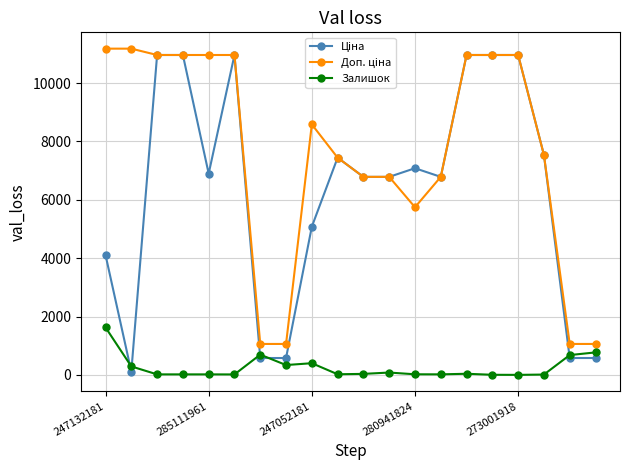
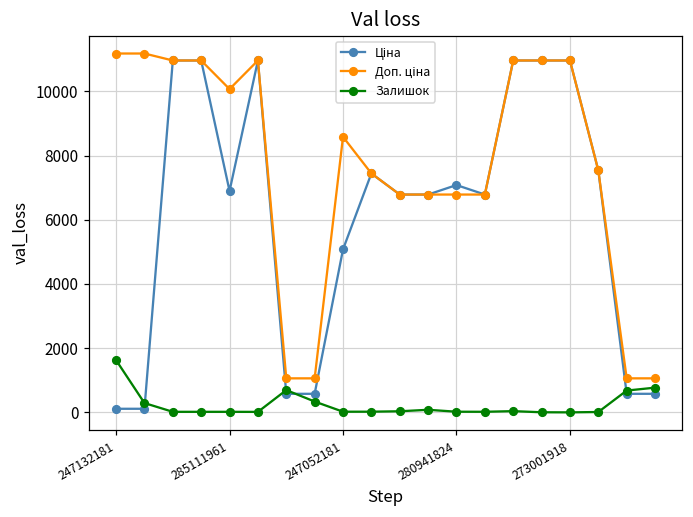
  {
    "Ціна": {
-     "247132181": 4100,
+     "247132181": 100,
      "285111961": 6900,
      "247052181": 5100,
      "280941824": 7100
    },
    "Доп. ціна": {
      "247132181": 11200,
-     "285111961": 11000,
+     "285111961": 10100,
      "247052181": 8600,
-     "280941824": 5700
+     "280941824": 6800
    },
    "Залишок": {
      "247132181": 1600,
      "285111961": 0,
-     "247052181": 400,
+     "247052181": 0,
      "280941824": 0,
      "273001918": 0
    }
  }
